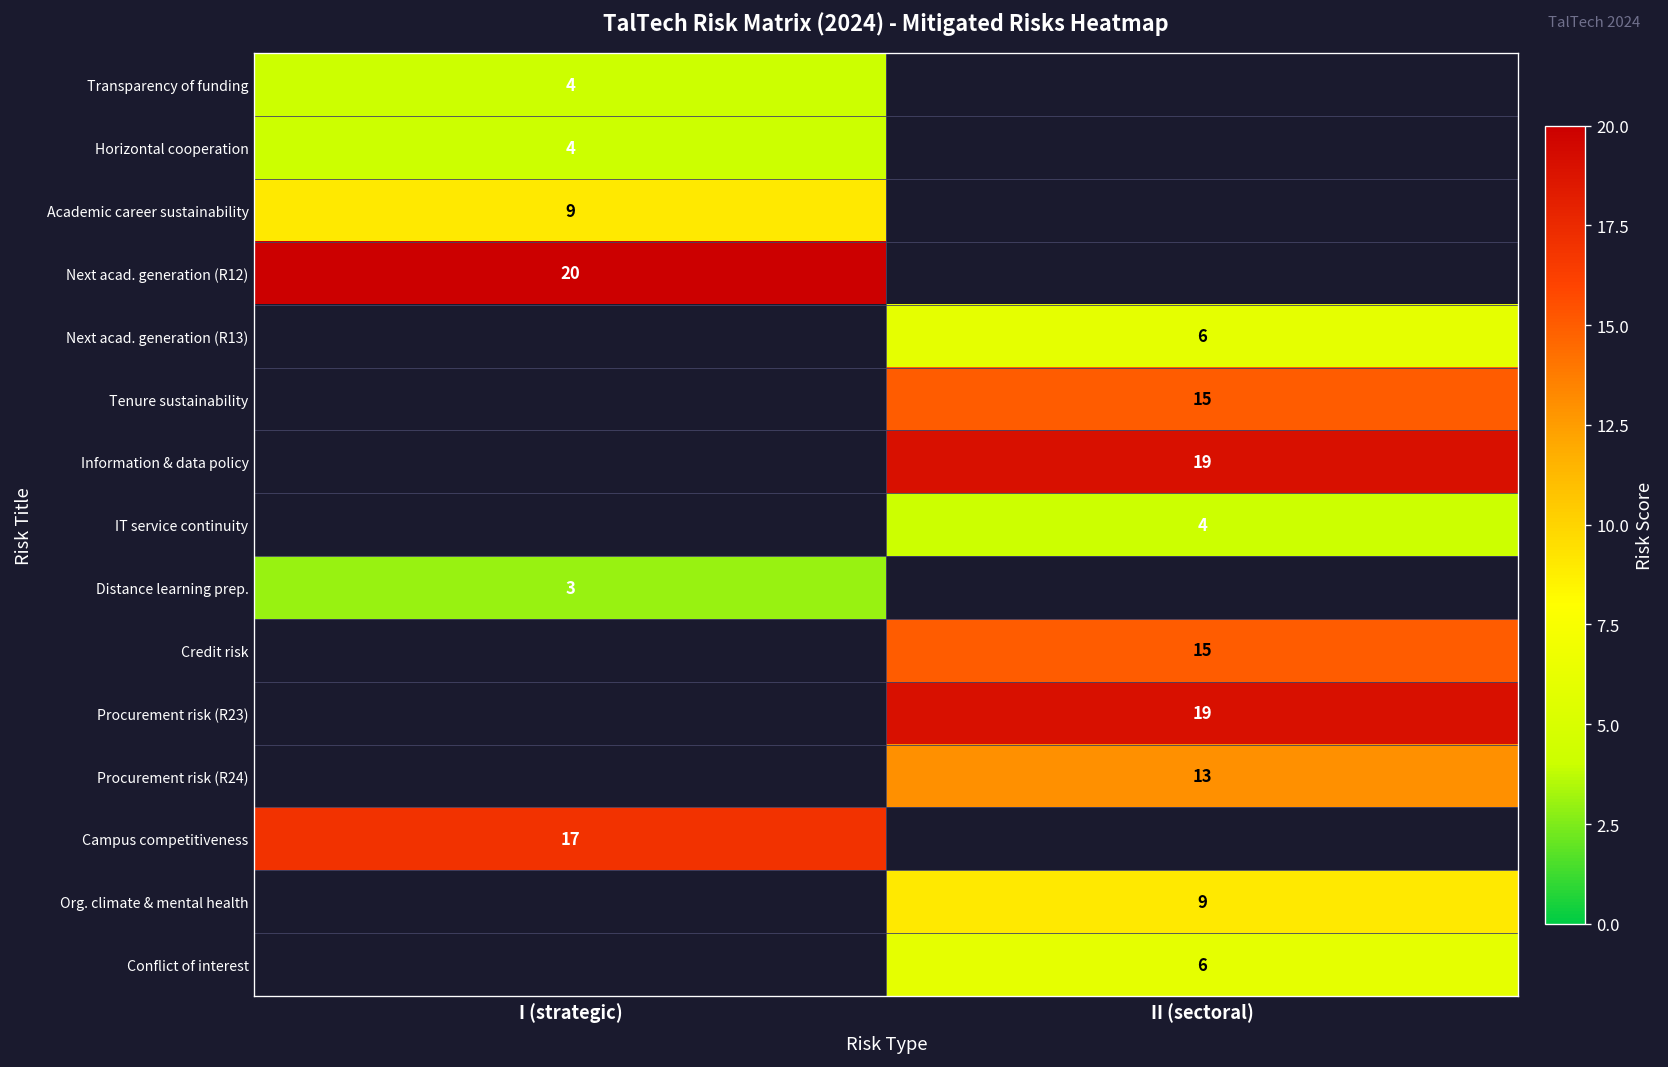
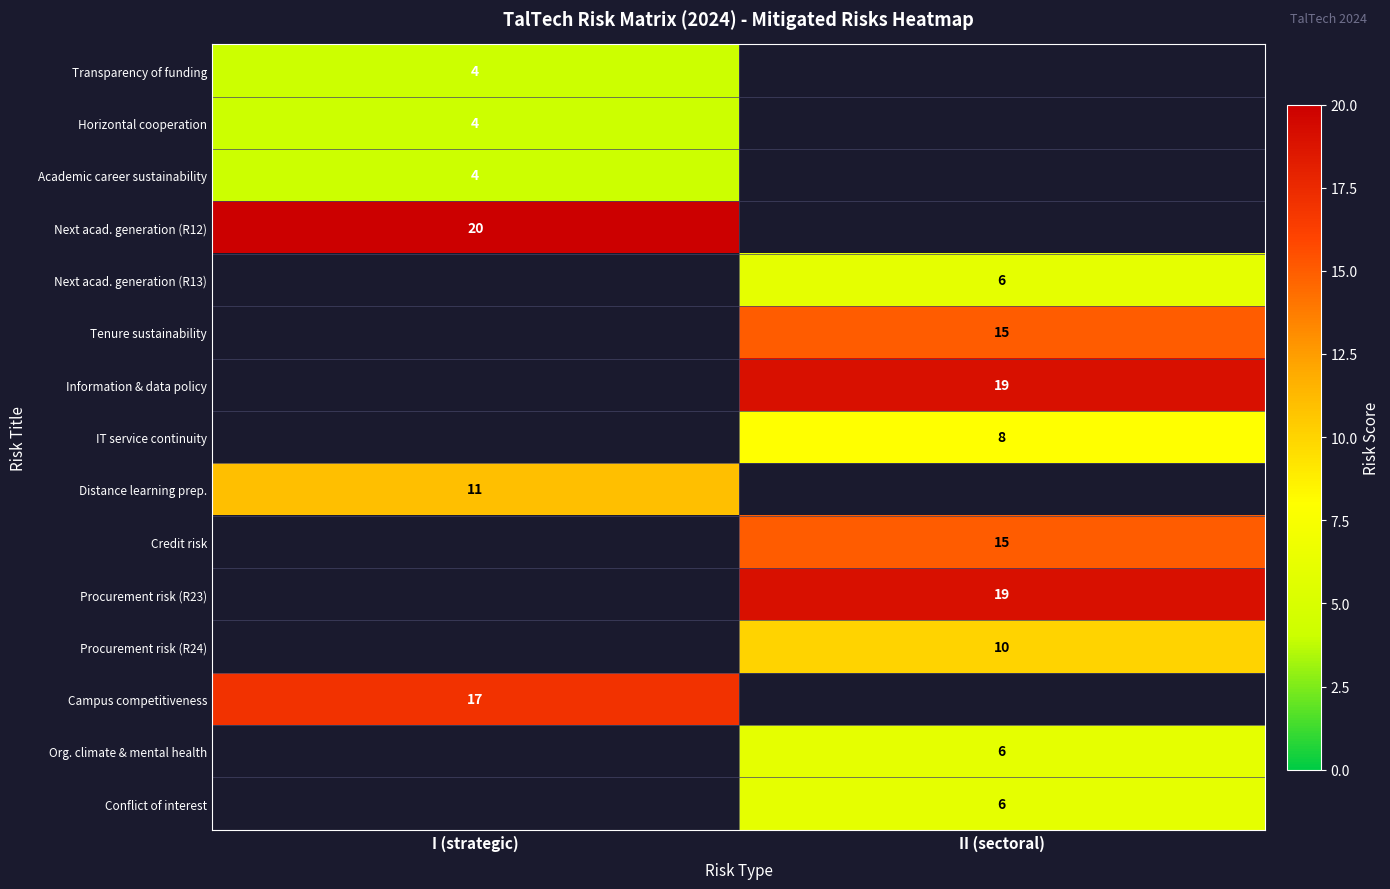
  {
    "Transparency of funding": {
      "I (strategic)": 4
    },
    "Horizontal cooperation": {
      "I (strategic)": 4
    },
    "Academic career sustainability": {
-     "I (strategic)": 9
+     "I (strategic)": 4
    },
    "Next acad. generation (R12)": {
      "I (strategic)": 20
    },
    "Next acad. generation (R13)": {
      "II (sectoral)": 6
    },
    "Tenure sustainability": {
      "II (sectoral)": 15
    },
    "Information & data policy": {
      "II (sectoral)": 19
    },
    "IT service continuity": {
-     "II (sectoral)": 4
+     "II (sectoral)": 8
    },
    "Distance learning prep.": {
-     "I (strategic)": 3
+     "I (strategic)": 11
    },
    "Credit risk": {
      "II (sectoral)": 15
    },
    "Procurement risk (R23)": {
      "II (sectoral)": 19
    },
    "Procurement risk (R24)": {
-     "II (sectoral)": 13
+     "II (sectoral)": 10
    },
    "Campus competitiveness": {
      "I (strategic)": 17
    },
    "Org. climate & mental health": {
-     "II (sectoral)": 9
+     "II (sectoral)": 6
    },
    "Conflict of interest": {
      "II (sectoral)": 6
    }
  }
